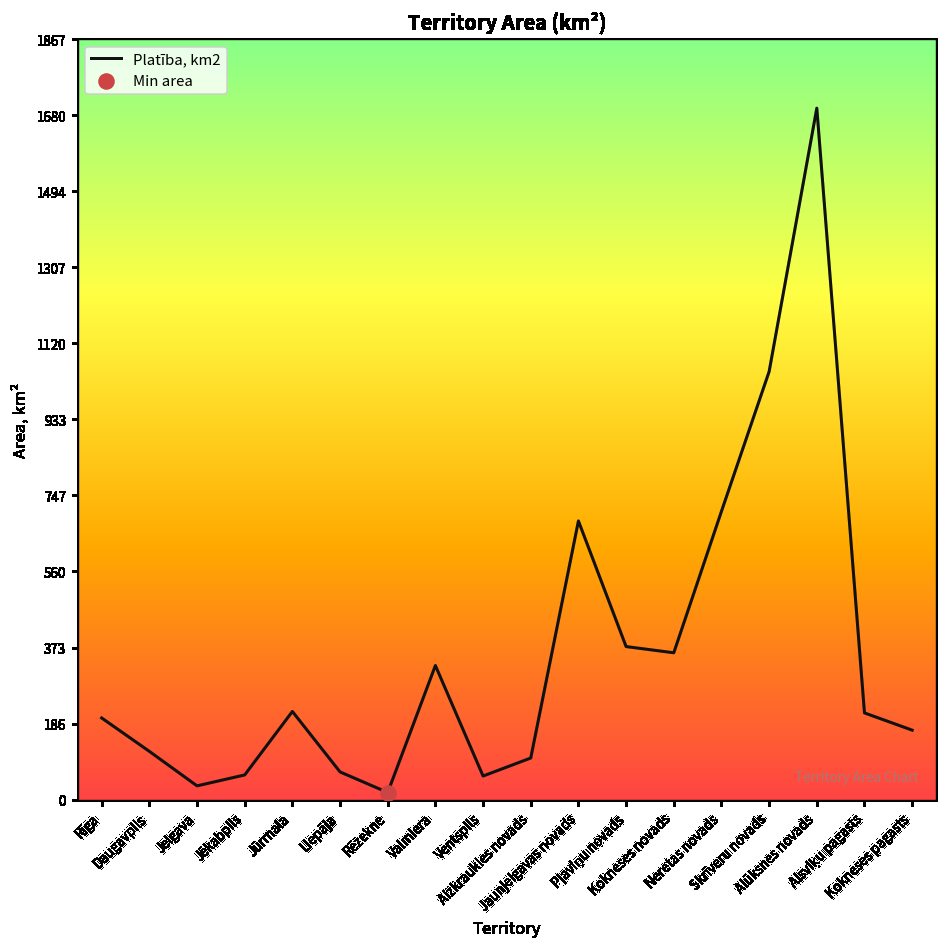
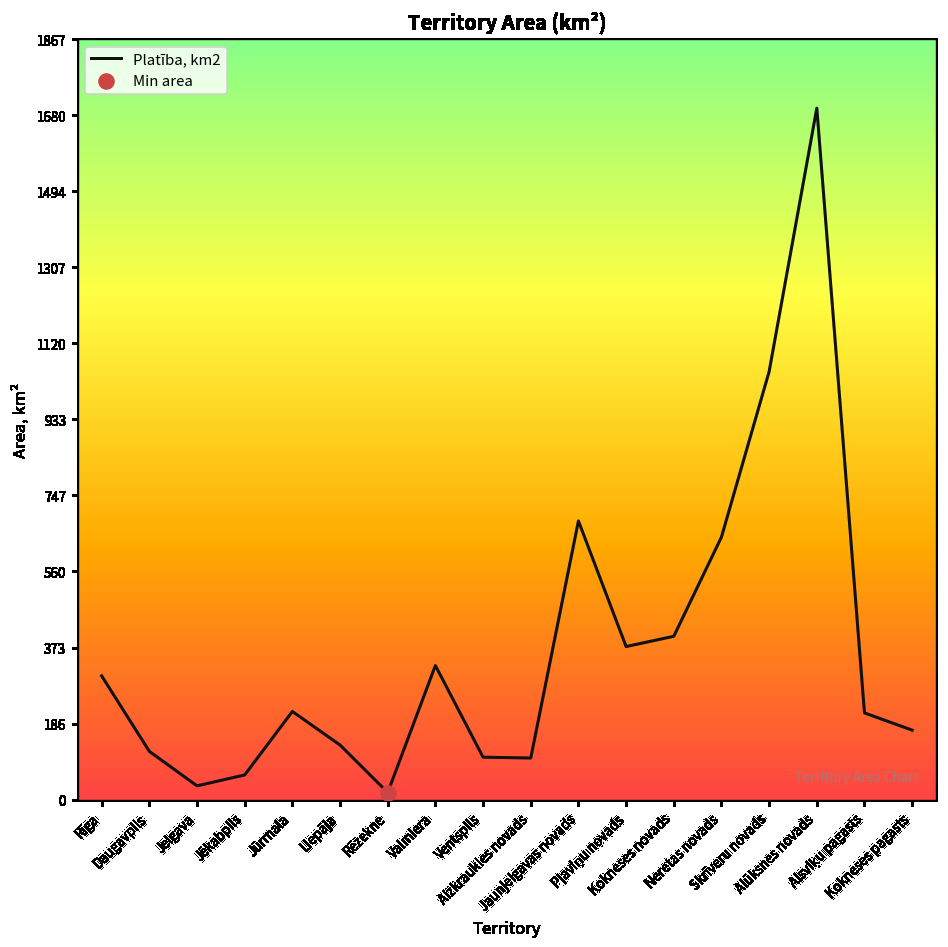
  {
    "Platība, km2": {
-     "Rīga": 200,
+     "Rīga": 300,
      "Daugavpils": 120,
      "Jelgava": 30,
      "Jēkabpils": 60,
      "Jūrmala": 220,
-     "Liepāja": 70,
+     "Liepāja": 130,
      "Valmiera": 330,
-     "Ventspils": 60,
+     "Ventspils": 100,
      "Aizkraukles novads": 100,
      "Jaunjelgavas novads": 680,
      "Pļaviņu novads": 380,
-     "Kokneses novads": 360,
-     "Neretas novads": 710,
+     "Kokneses novads": 400,
+     "Neretas novads": 640,
      "Skrīveru novads": 1050,
      "Alūksnes novads": 1700,
      "Alsviķu pagasts": 210,
      "Kokneses pagasts": 170
    }
  }
